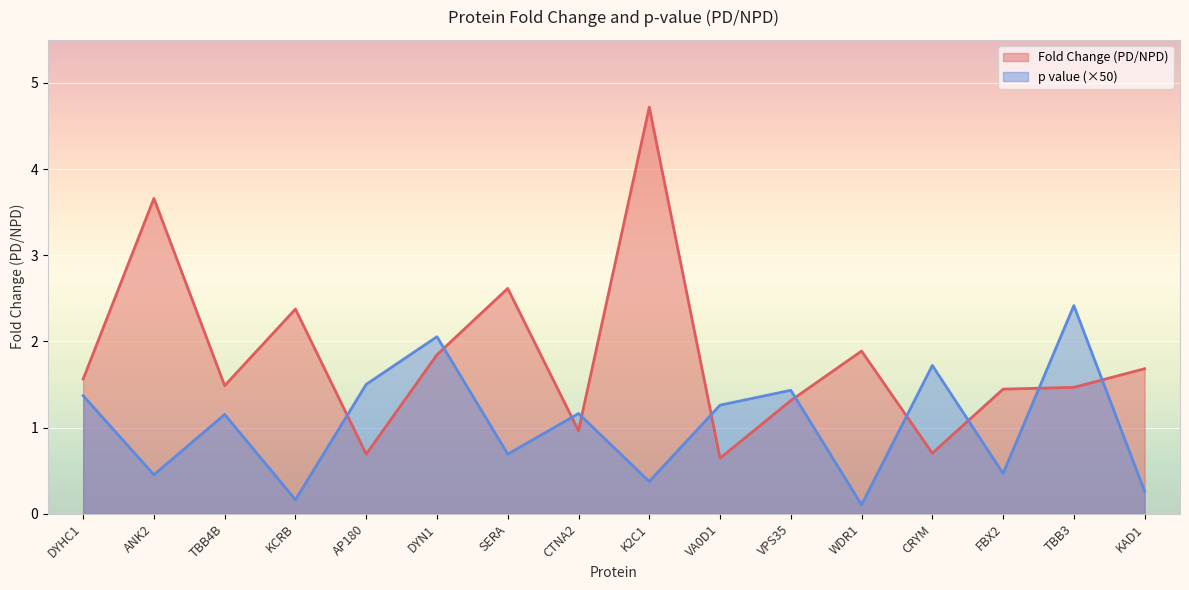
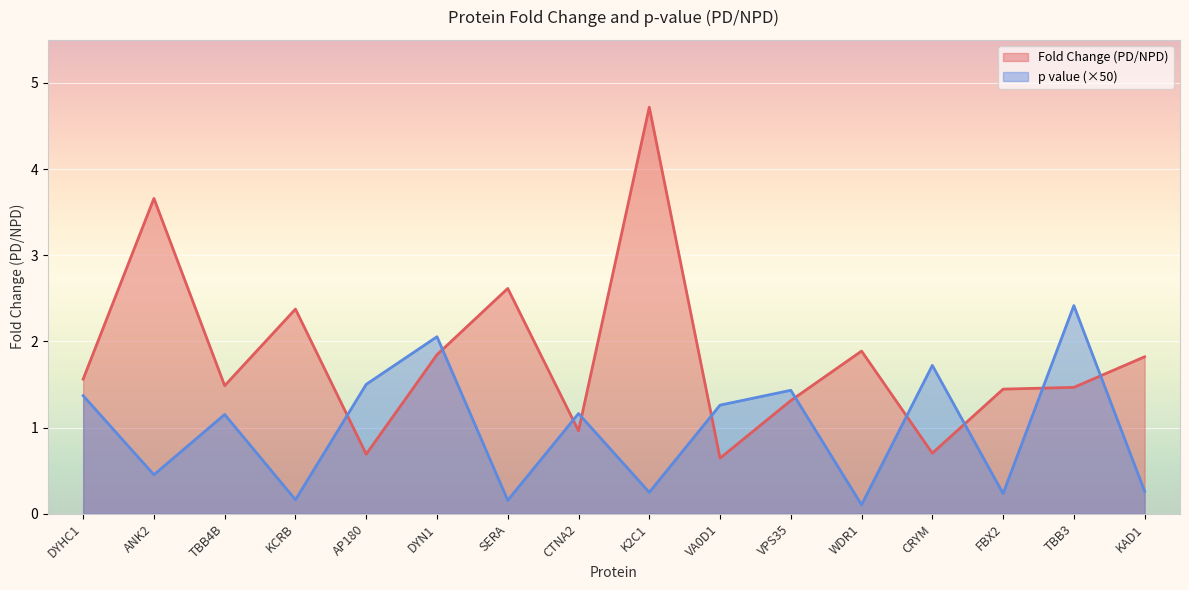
  {
    "Fold Change (PD/NPD)": {
      "DYHC1": 1.6,
      "ANK2": 3.7,
      "TBB4B": 1.5,
      "KCRB": 2.4,
      "AP180": 0.7,
      "DYN1": 1.8,
      "SERA": 2.6,
      "CTNA2": 1.0,
      "K2C1": 4.7,
      "VA0D1": 0.6,
      "VPS35": 1.3,
      "WDR1": 1.9,
      "CRYM": 0.7,
      "FBX2": 1.4,
      "TBB3": 1.5,
-     "KAD1": 1.7
+     "KAD1": 1.8
    },
    "p value (×50)": {
      "DYHC1": 1.4,
      "ANK2": 0.5,
      "TBB4B": 1.2,
      "KCRB": 0.2,
      "AP180": 1.5,
      "DYN1": 2.1,
-     "SERA": 0.7,
+     "SERA": 0.2,
      "CTNA2": 1.2,
-     "K2C1": 0.4,
+     "K2C1": 0.2,
      "VA0D1": 1.3,
      "VPS35": 1.4,
      "WDR1": 0.1,
      "CRYM": 1.7,
-     "FBX2": 0.5,
+     "FBX2": 0.2,
      "TBB3": 2.4,
      "KAD1": 0.3
    }
  }
